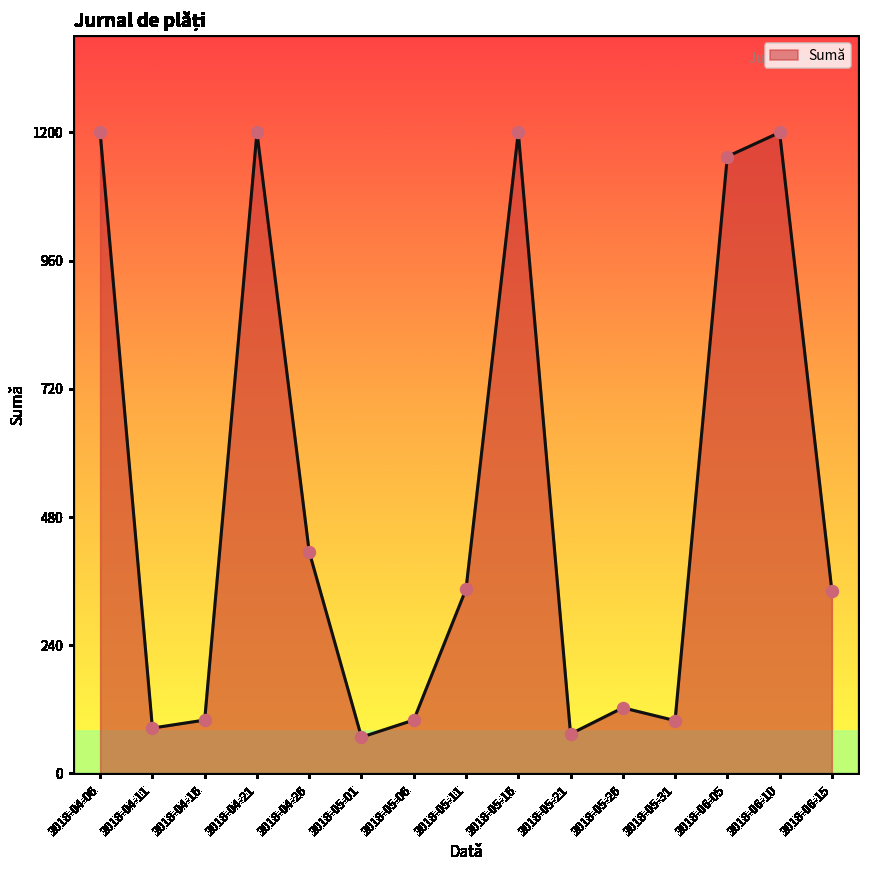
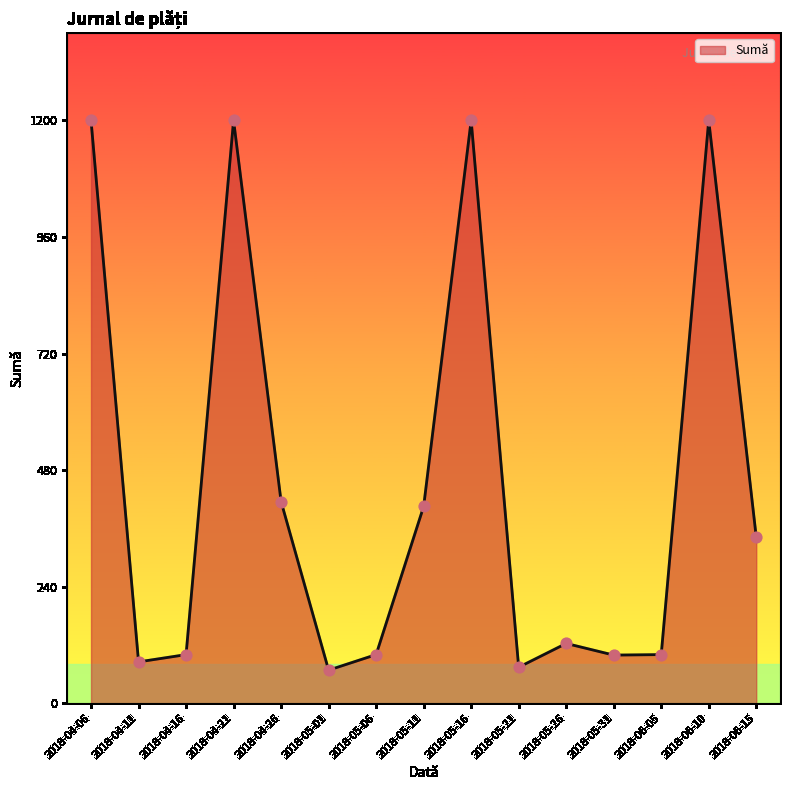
  {
    "2018-04-06": 1200,
    "2018-04-11": 90,
    "2018-04-16": 100,
    "2018-04-21": 1200,
    "2018-04-26": 420,
    "2018-05-06": 100,
-   "2018-05-11": 350,
+   "2018-05-11": 410,
    "2018-05-16": 1200,
    "2018-05-26": 120,
    "2018-05-31": 100,
-   "2018-06-05": 1160,
+   "2018-06-05": 100,
    "2018-06-10": 1200,
    "2018-06-15": 340
  }
